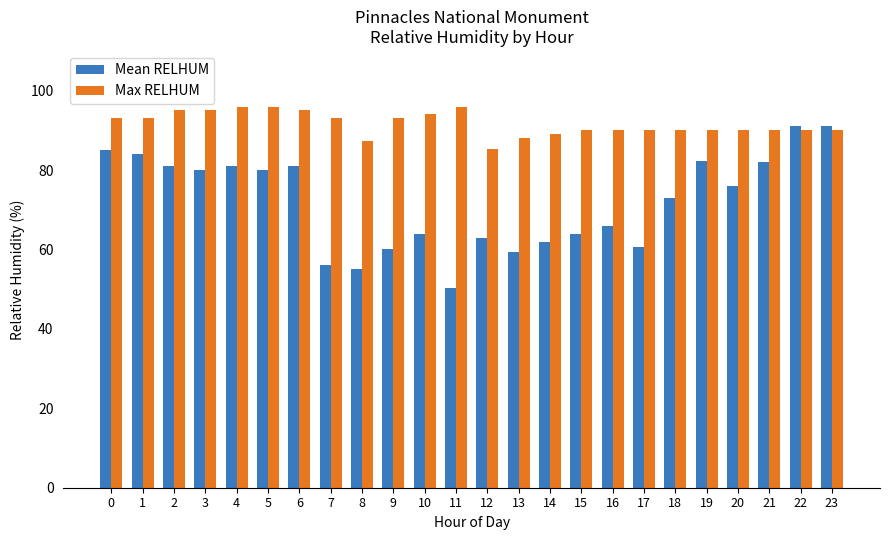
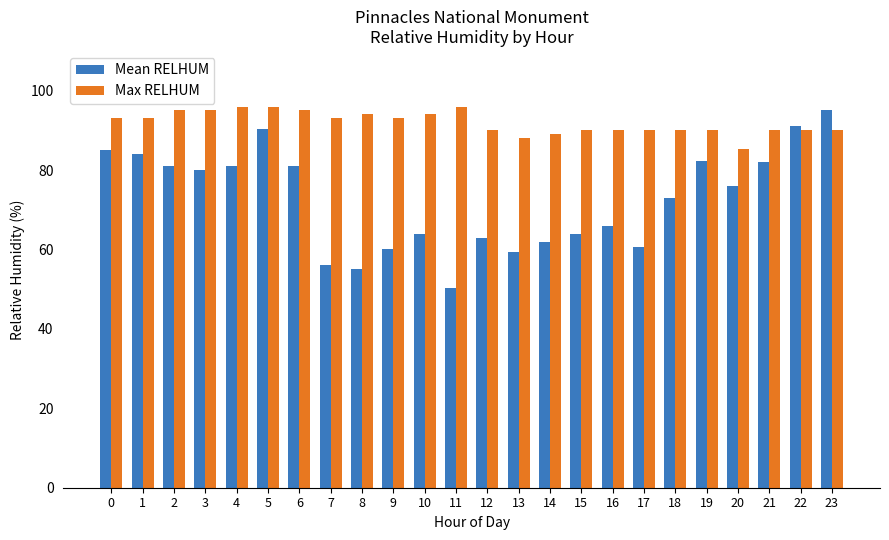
  {
    "Mean RELHUM": {
      "0": 85,
      "1": 84,
      "2": 81,
      "3": 80,
      "4": 81,
-     "5": 80,
+     "5": 90,
      "6": 81,
      "7": 56,
      "8": 55,
      "9": 60,
      "10": 64,
      "11": 50,
      "12": 63,
      "13": 59,
      "14": 62,
      "15": 64,
      "16": 66,
      "17": 61,
      "18": 73,
      "19": 82,
      "20": 76,
      "21": 82,
      "22": 91,
-     "23": 91
+     "23": 95
    },
    "Max RELHUM": {
      "0": 93,
      "1": 93,
      "2": 95,
      "3": 95,
      "4": 96,
      "5": 96,
      "6": 95,
      "7": 93,
-     "8": 87,
+     "8": 94,
      "9": 93,
      "10": 94,
      "11": 96,
-     "12": 85,
+     "12": 90,
      "13": 88,
      "14": 89,
      "15": 90,
      "16": 90,
      "17": 90,
      "18": 90,
      "19": 90,
-     "20": 90,
+     "20": 85,
      "21": 90,
      "22": 90,
      "23": 90
    }
  }
